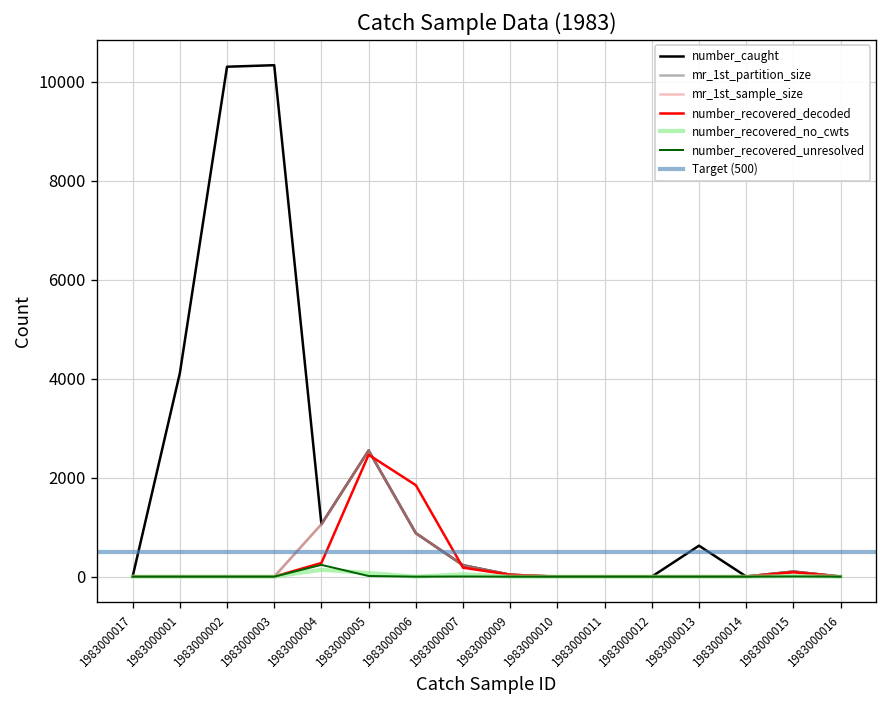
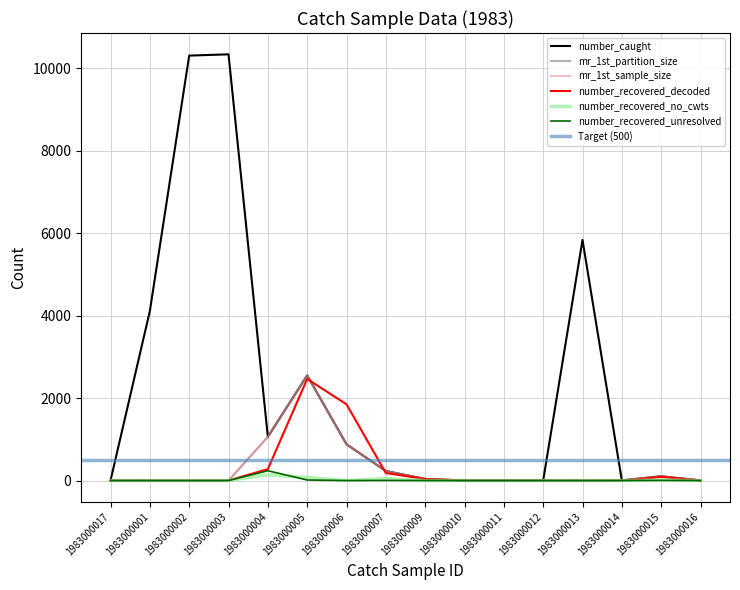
  {
    "number_caught": {
      "1983000001": 4100,
      "1983000002": 10300,
      "1983000003": 10300,
-     "1983000013": 600
+     "1983000013": 5800
    },
    "number_recovered_decoded": {
      "1983000005": 2500,
      "1983000006": 1800
    },
    "number_recovered_no_cwts": {
      "1983000004": 100
    }
  }
